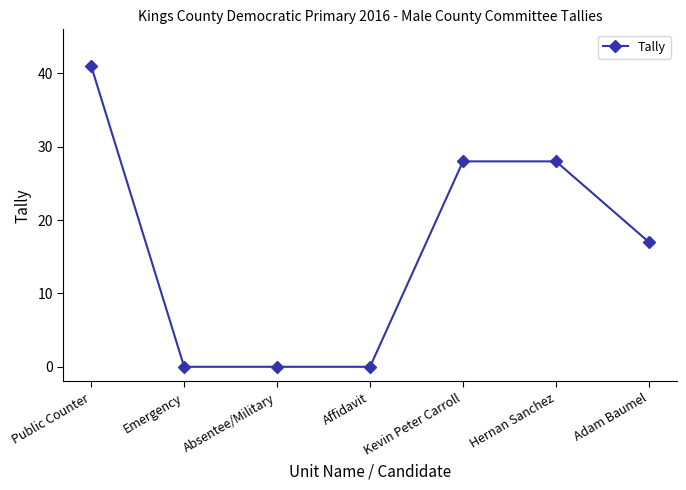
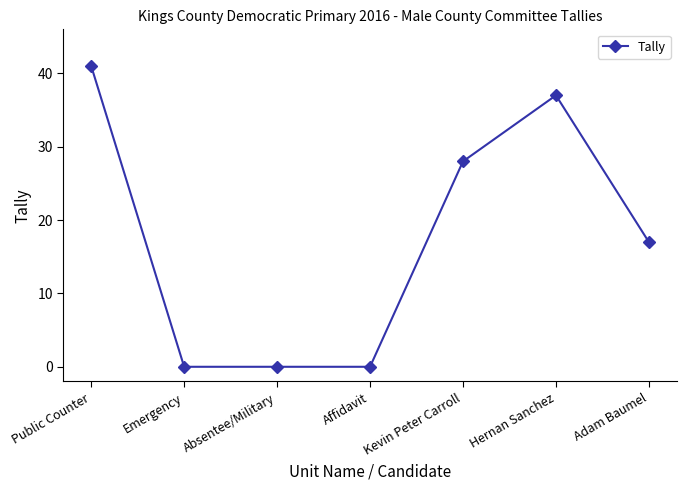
  {
    "Public Counter": 41,
    "Emergency": 0,
    "Absentee/Military": 0,
    "Affidavit": 0,
    "Kevin Peter Carroll": 28,
-   "Hernan Sanchez": 28,
+   "Hernan Sanchez": 37,
    "Adam Baumel": 17
  }
